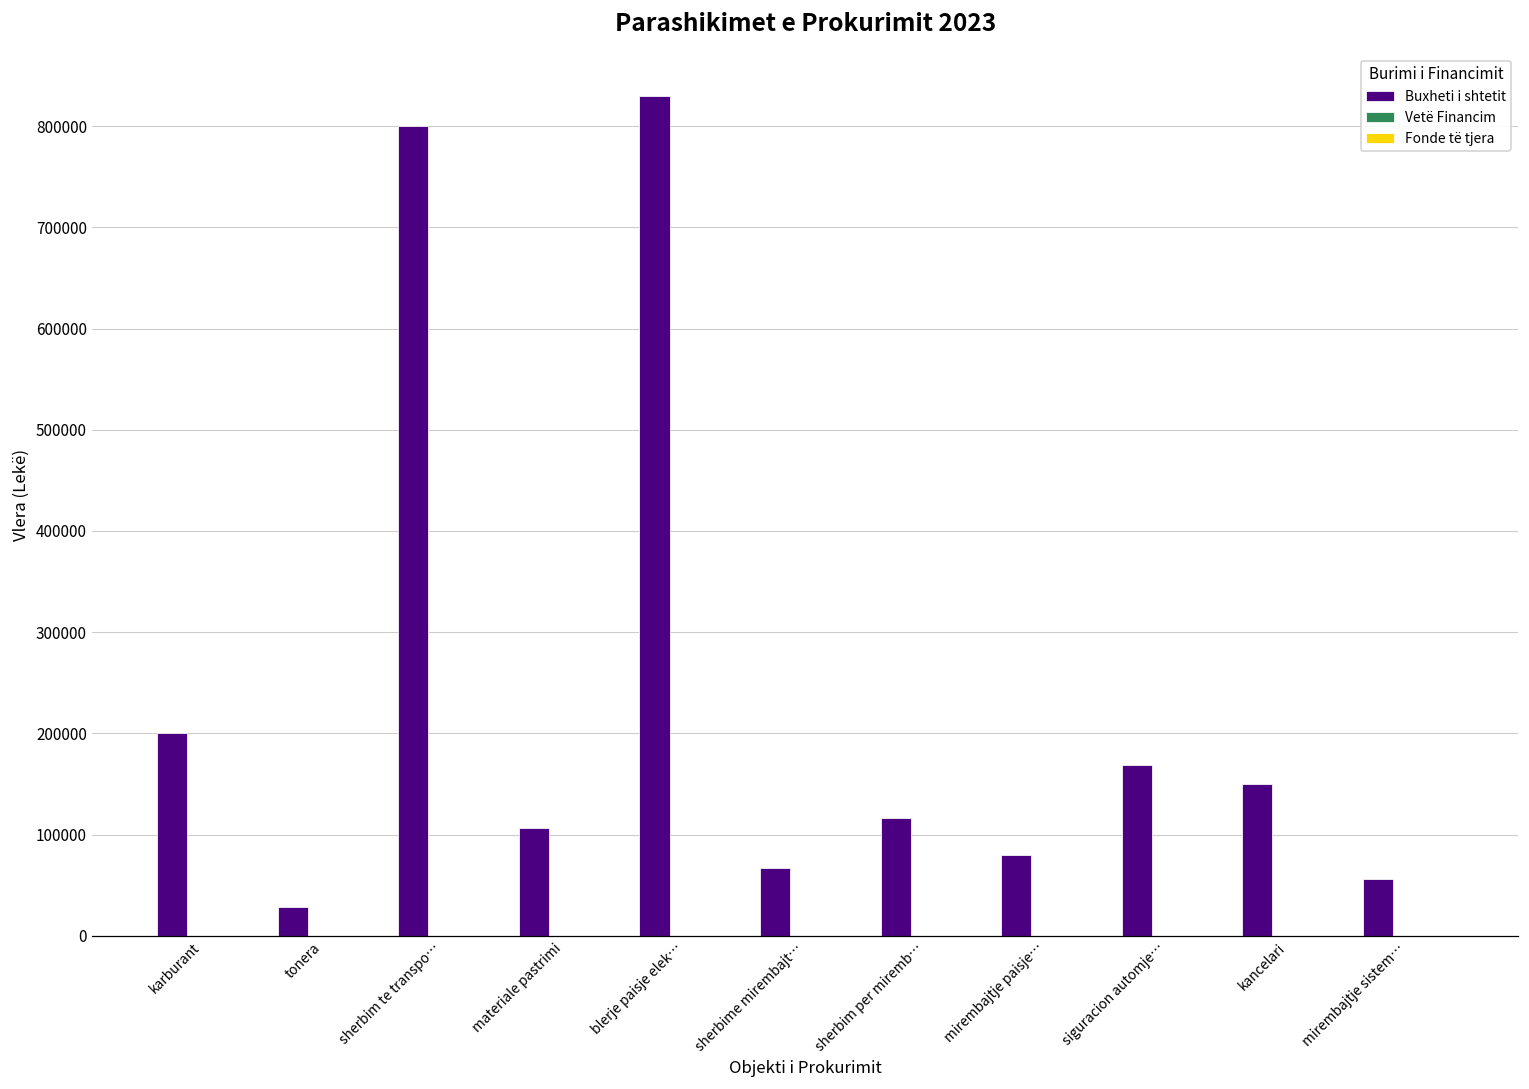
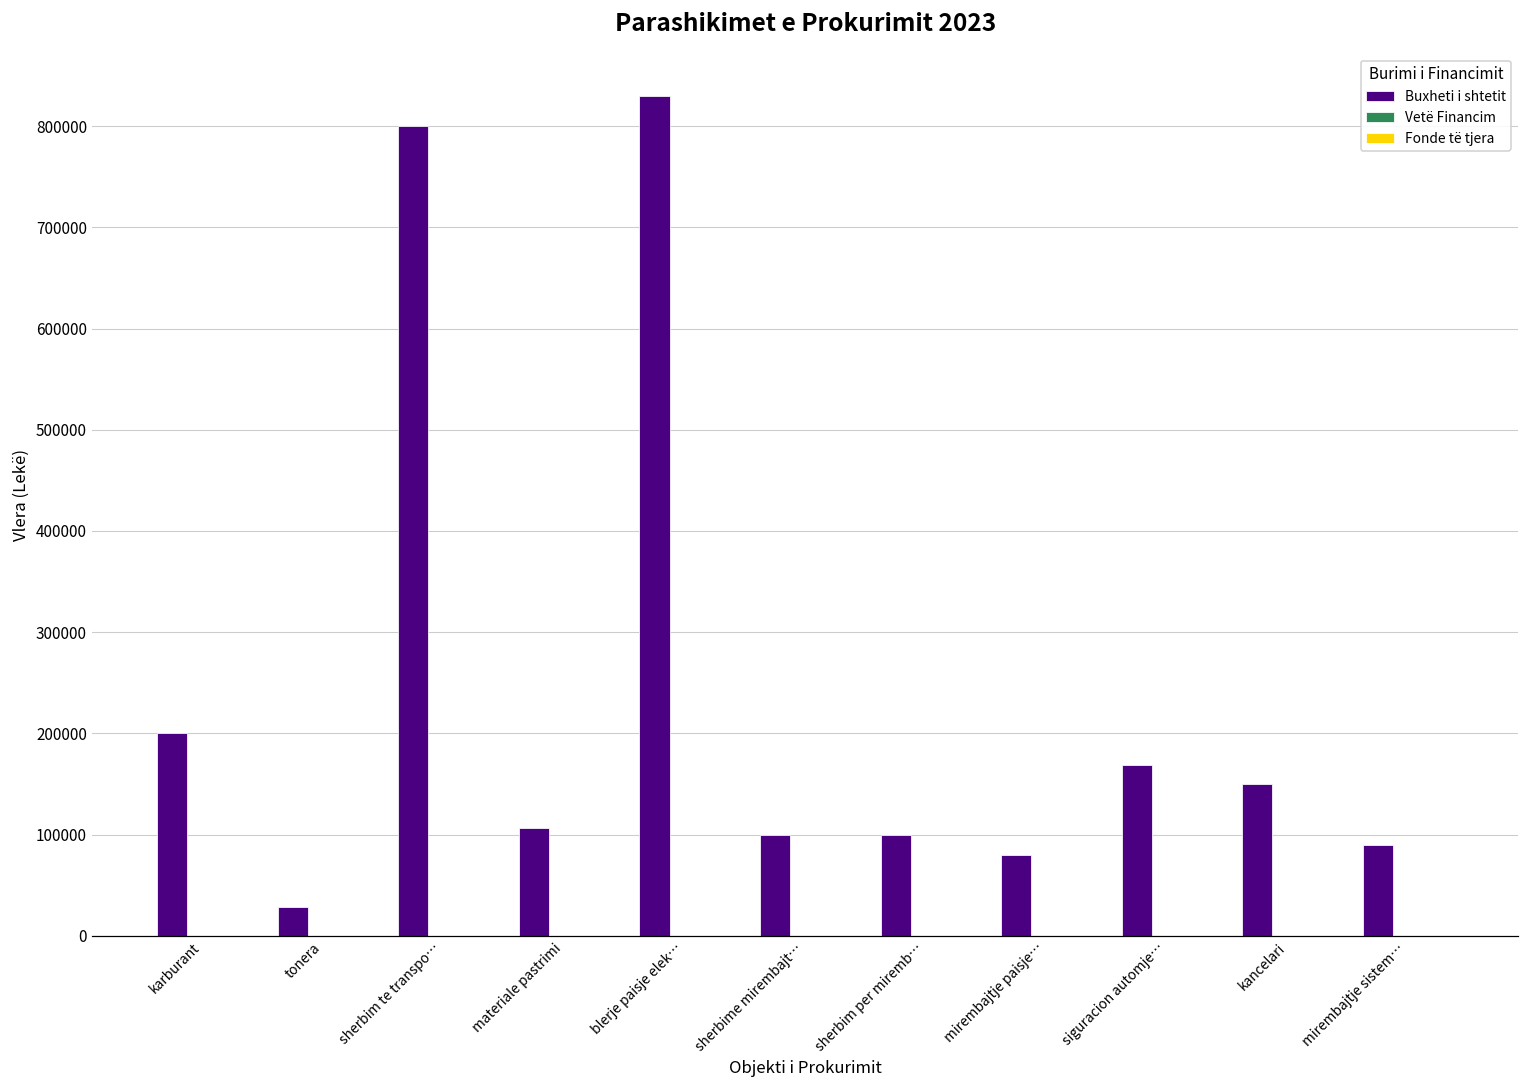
  {
    "Buxheti i shtetit": {
      "karburant": 200000,
      "tonera": 30000,
      "sherbim te transpo…": 800000,
      "materiale pastrimi": 110000,
      "blerje paisje elek…": 830000,
-     "sherbime mirembajt…": 70000,
-     "sherbim per miremb…": 120000,
+     "sherbime mirembajt…": 100000,
+     "sherbim per miremb…": 100000,
      "mirembajtje paisje…": 80000,
      "siguracion automje…": 170000,
      "kancelari": 150000,
-     "mirembajtje sistem…": 60000
+     "mirembajtje sistem…": 90000
    },
    "Vetë Financim": {
      "karburant": 0,
      "tonera": 0,
      "sherbim te transpo…": 0,
      "materiale pastrimi": 0,
      "blerje paisje elek…": 0,
      "sherbime mirembajt…": 0,
      "sherbim per miremb…": 0,
      "mirembajtje paisje…": 0,
      "siguracion automje…": 0,
      "kancelari": 0,
      "mirembajtje sistem…": 0
    },
    "Fonde të tjera": {
      "karburant": 0,
      "tonera": 0,
      "sherbim te transpo…": 0,
      "materiale pastrimi": 0,
      "blerje paisje elek…": 0,
      "sherbime mirembajt…": 0,
      "sherbim per miremb…": 0,
      "mirembajtje paisje…": 0,
      "siguracion automje…": 0,
      "kancelari": 0,
      "mirembajtje sistem…": 0
    }
  }
